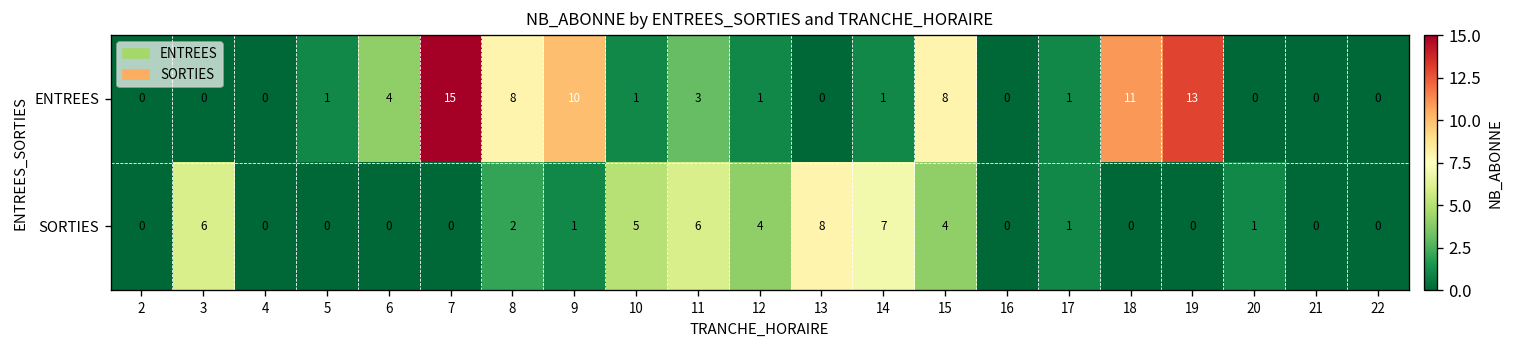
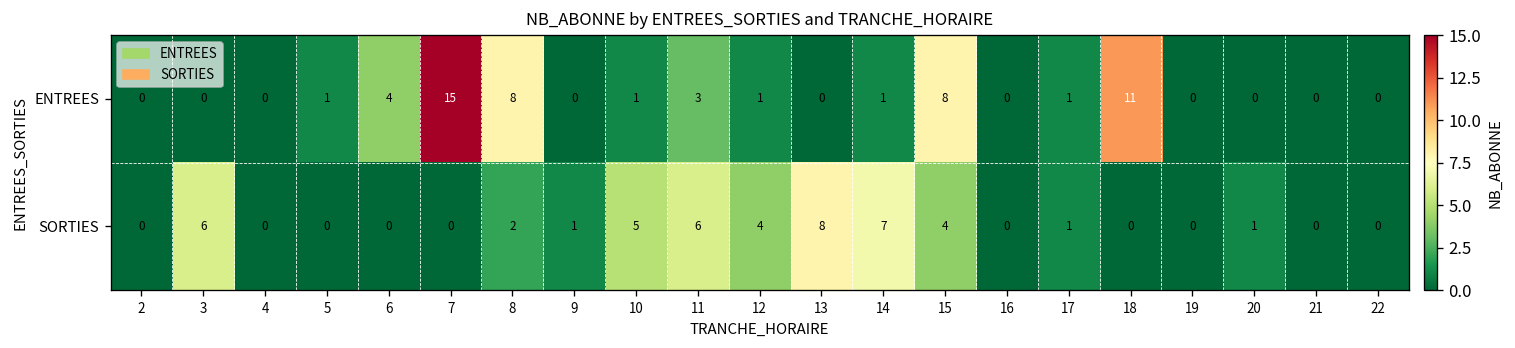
  {
    "ENTREES": {
      "2": 0,
      "3": 0,
      "4": 0,
      "5": 1,
      "6": 4,
      "7": 15,
      "8": 8,
-     "9": 10,
+     "9": 0,
      "10": 1,
      "11": 3,
      "12": 1,
      "13": 0,
      "14": 1,
      "15": 8,
      "16": 0,
      "17": 1,
      "18": 11,
-     "19": 13,
+     "19": 0,
      "20": 0,
      "21": 0,
      "22": 0
    },
    "SORTIES": {
      "2": 0,
      "3": 6,
      "4": 0,
      "5": 0,
      "6": 0,
      "7": 0,
      "8": 2,
      "9": 1,
      "10": 5,
      "11": 6,
      "12": 4,
      "13": 8,
      "14": 7,
      "15": 4,
      "16": 0,
      "17": 1,
      "18": 0,
      "19": 0,
      "20": 1,
      "21": 0,
      "22": 0
    }
  }
